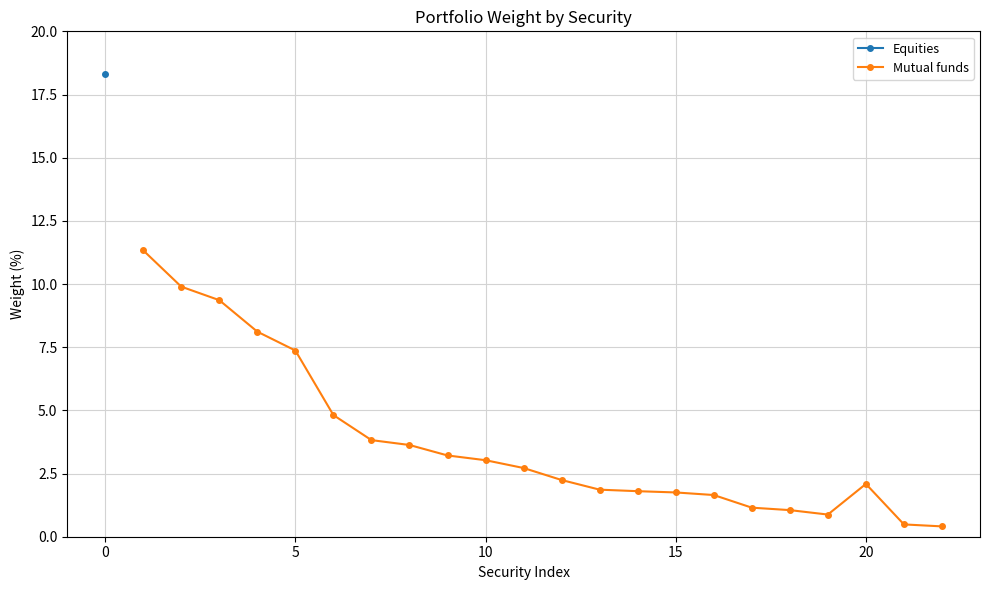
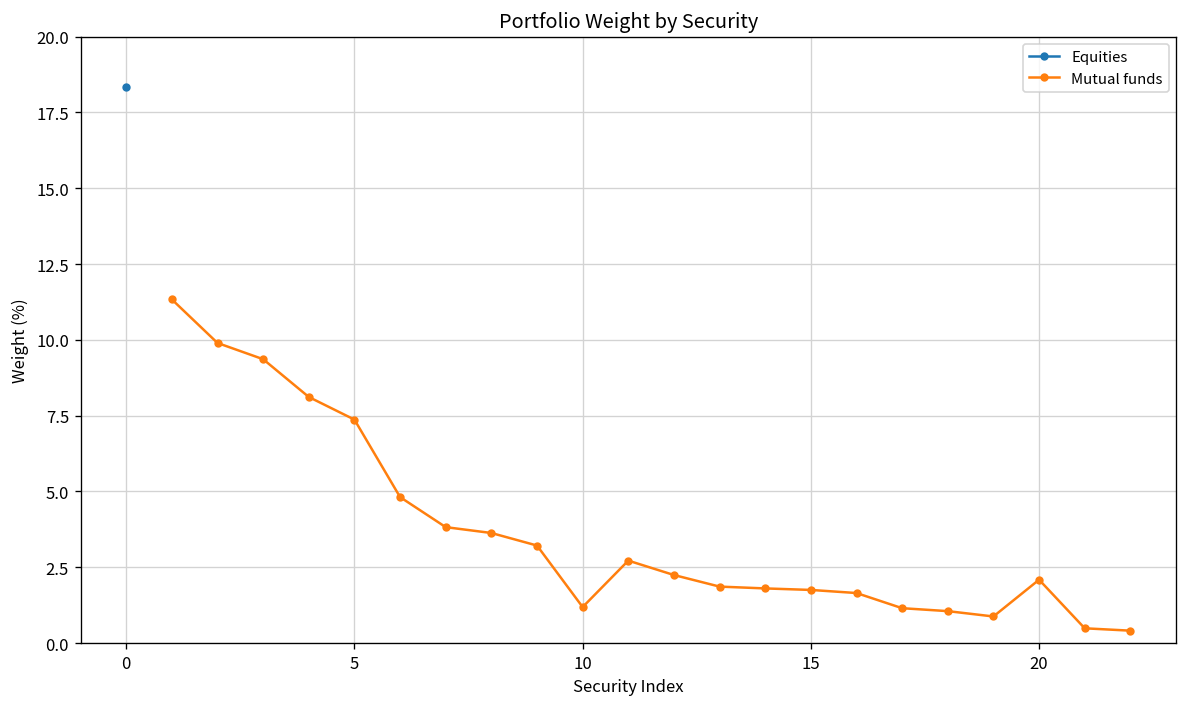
  {
    "Equities": {
      "0": 18.3
    },
    "Mutual funds": {
      "5": 7.4,
-     "10": 3.0,
+     "10": 1.2,
      "15": 1.8,
      "20": 2.1
    }
  }
